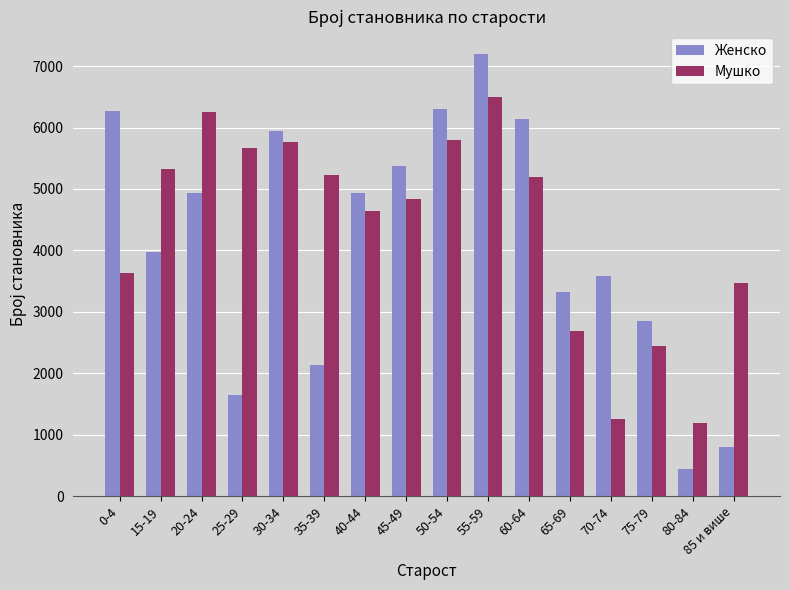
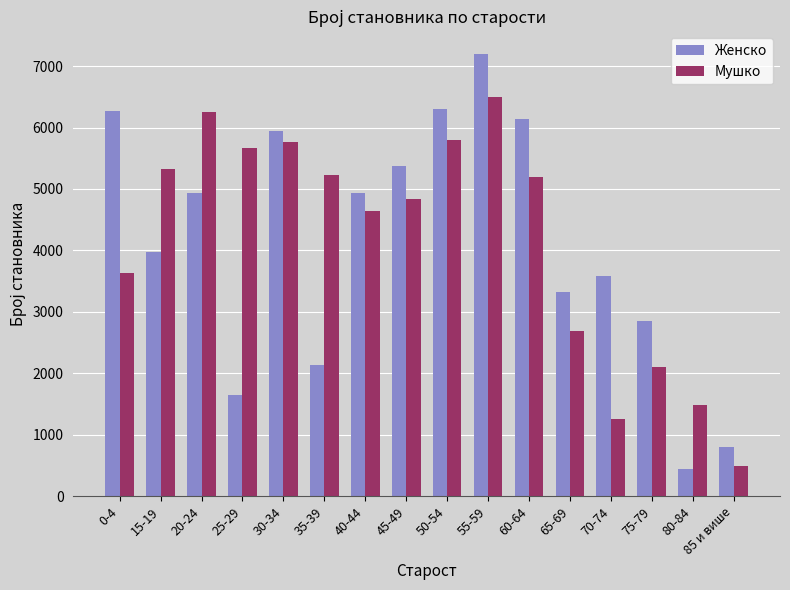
  {
    "Женско": {
      "0-4": 6300,
      "15-19": 4000,
      "20-24": 4900,
      "25-29": 1600,
      "30-34": 5900,
      "35-39": 2100,
      "40-44": 4900,
      "45-49": 5400,
      "50-54": 6300,
      "55-59": 7200,
      "60-64": 6100,
      "65-69": 3300,
      "70-74": 3600,
      "75-79": 2900,
      "80-84": 400,
      "85 и више": 800
    },
    "Мушко": {
      "0-4": 3600,
      "15-19": 5300,
      "20-24": 6300,
      "25-29": 5700,
      "30-34": 5800,
      "35-39": 5200,
      "40-44": 4600,
      "45-49": 4800,
      "50-54": 5800,
      "55-59": 6500,
      "60-64": 5200,
      "65-69": 2700,
      "70-74": 1300,
-     "75-79": 2400,
-     "80-84": 1200,
-     "85 и више": 3500
+     "75-79": 2100,
+     "80-84": 1500,
+     "85 и више": 500
    }
  }
